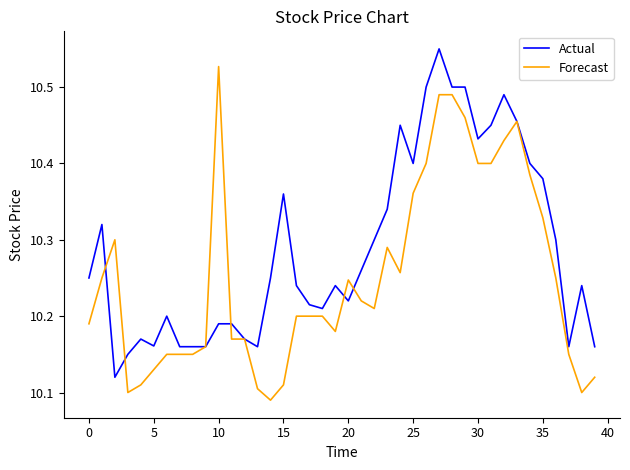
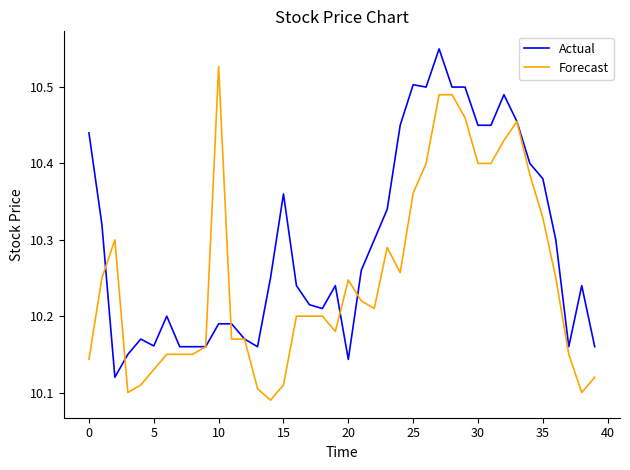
  {
    "Actual": {
-     "0": 10.25,
+     "0": 10.44,
      "5": 10.16,
      "10": 10.19,
      "15": 10.36,
-     "20": 10.22,
-     "25": 10.40,
-     "30": 10.43,
+     "20": 10.14,
+     "25": 10.50,
+     "30": 10.45,
      "35": 10.38
    },
    "Forecast": {
-     "0": 10.19,
+     "0": 10.14,
      "5": 10.13,
      "10": 10.53,
      "15": 10.11,
      "20": 10.25,
      "25": 10.36,
      "30": 10.40,
      "35": 10.33
    }
  }
